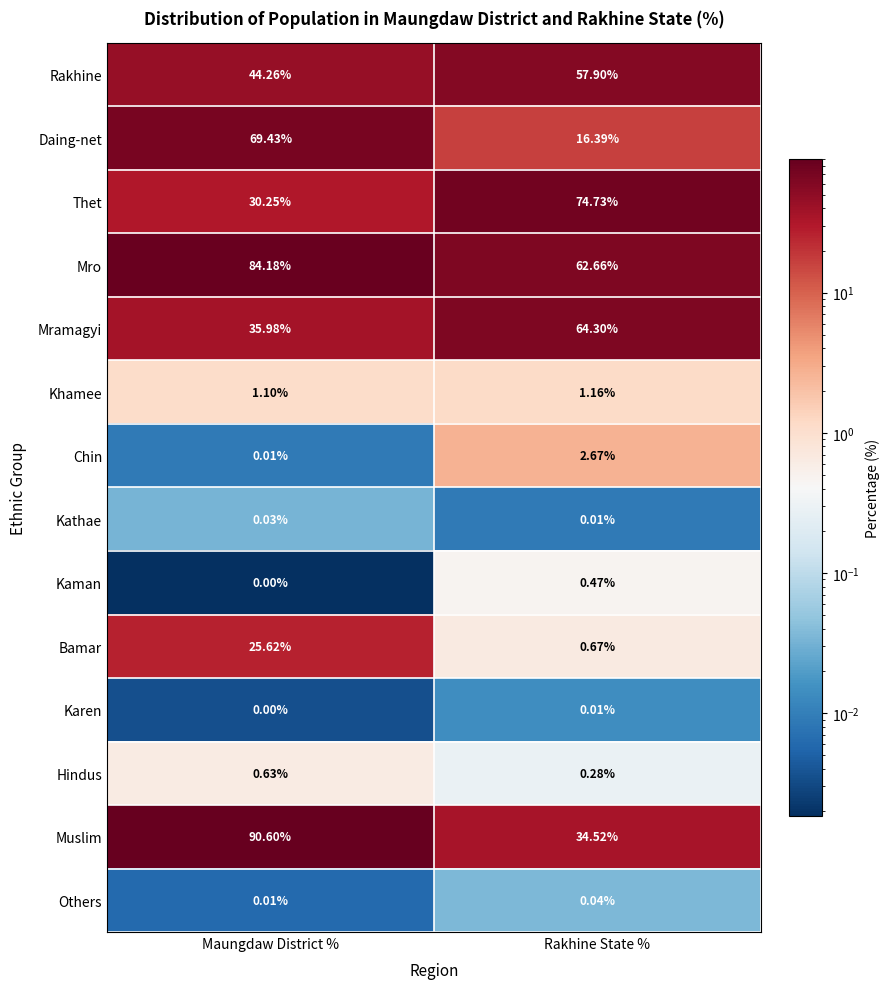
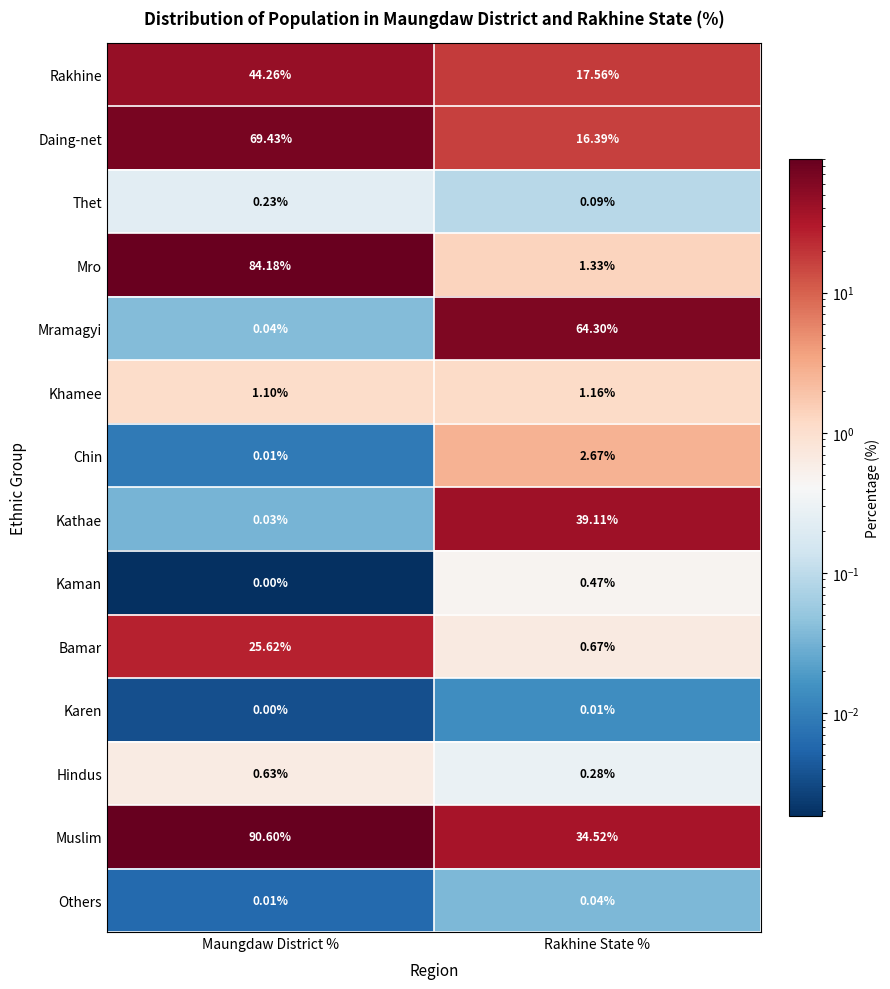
  {
    "Rakhine": {
      "Maungdaw District %": "44.26%",
-     "Rakhine State %": "57.90%"
+     "Rakhine State %": "17.56%"
    },
    "Daing-net": {
      "Maungdaw District %": "69.43%",
      "Rakhine State %": "16.39%"
    },
    "Thet": {
-     "Maungdaw District %": "30.25%",
-     "Rakhine State %": "74.73%"
+     "Maungdaw District %": "0.23%",
+     "Rakhine State %": "0.09%"
    },
    "Mro": {
      "Maungdaw District %": "84.18%",
-     "Rakhine State %": "62.66%"
+     "Rakhine State %": "1.33%"
    },
    "Mramagyi": {
-     "Maungdaw District %": "35.98%",
+     "Maungdaw District %": "0.04%",
      "Rakhine State %": "64.30%"
    },
    "Khamee": {
      "Maungdaw District %": "1.10%",
      "Rakhine State %": "1.16%"
    },
    "Chin": {
      "Maungdaw District %": "0.01%",
      "Rakhine State %": "2.67%"
    },
    "Kathae": {
      "Maungdaw District %": "0.03%",
-     "Rakhine State %": "0.01%"
+     "Rakhine State %": "39.11%"
    },
    "Kaman": {
      "Maungdaw District %": "0.00%",
      "Rakhine State %": "0.47%"
    },
    "Bamar": {
      "Maungdaw District %": "25.62%",
      "Rakhine State %": "0.67%"
    },
    "Karen": {
      "Maungdaw District %": "0.00%",
      "Rakhine State %": "0.01%"
    },
    "Hindus": {
      "Maungdaw District %": "0.63%",
      "Rakhine State %": "0.28%"
    },
    "Muslim": {
      "Maungdaw District %": "90.60%",
      "Rakhine State %": "34.52%"
    },
    "Others": {
      "Maungdaw District %": "0.01%",
      "Rakhine State %": "0.04%"
    }
  }
